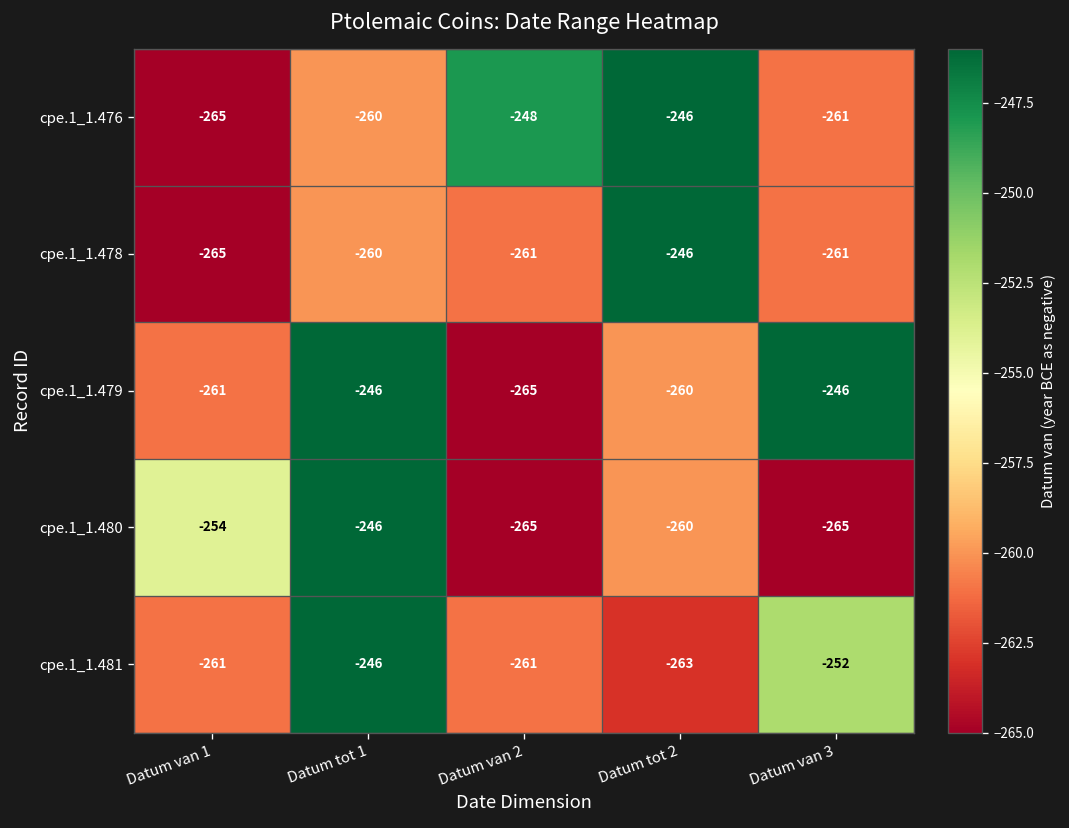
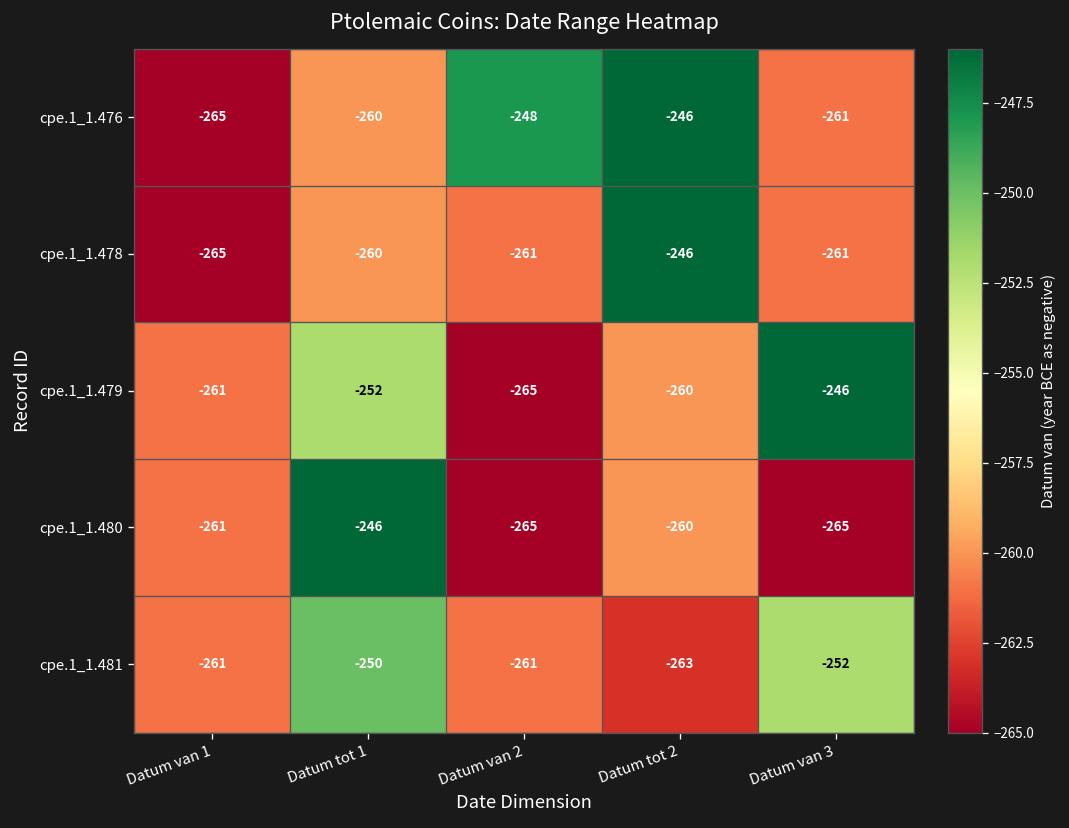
  {
    "cpe.1_1.476": {
      "Datum van 1": -265,
      "Datum tot 1": -260,
      "Datum van 2": -248,
      "Datum tot 2": -246,
      "Datum van 3": -261
    },
    "cpe.1_1.478": {
      "Datum van 1": -265,
      "Datum tot 1": -260,
      "Datum van 2": -261,
      "Datum tot 2": -246,
      "Datum van 3": -261
    },
    "cpe.1_1.479": {
      "Datum van 1": -261,
-     "Datum tot 1": -246,
+     "Datum tot 1": -252,
      "Datum van 2": -265,
      "Datum tot 2": -260,
      "Datum van 3": -246
    },
    "cpe.1_1.480": {
-     "Datum van 1": -254,
+     "Datum van 1": -261,
      "Datum tot 1": -246,
      "Datum van 2": -265,
      "Datum tot 2": -260,
      "Datum van 3": -265
    },
    "cpe.1_1.481": {
      "Datum van 1": -261,
-     "Datum tot 1": -246,
+     "Datum tot 1": -250,
      "Datum van 2": -261,
      "Datum tot 2": -263,
      "Datum van 3": -252
    }
  }
